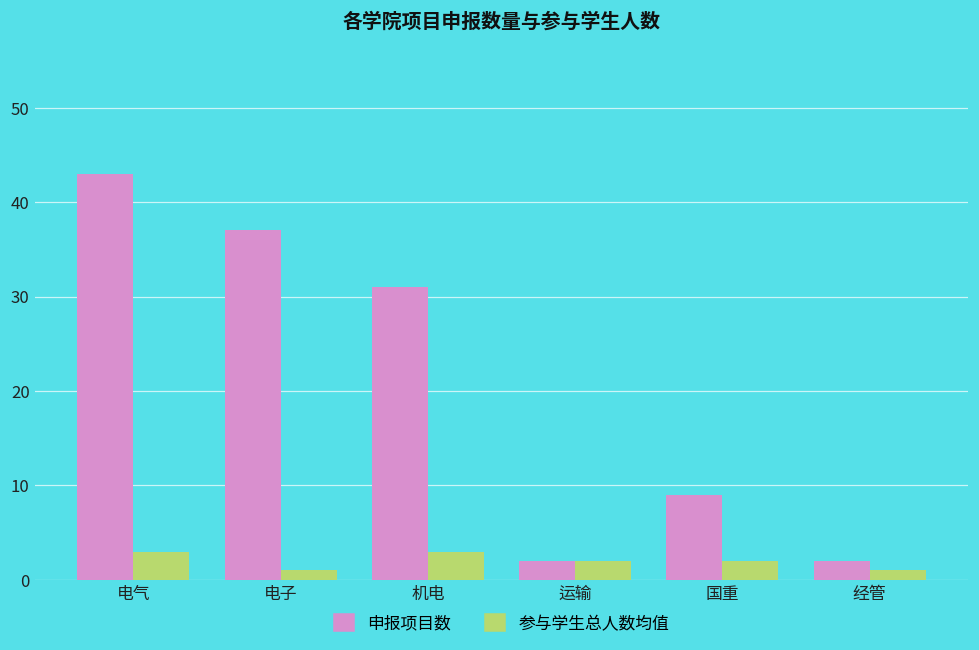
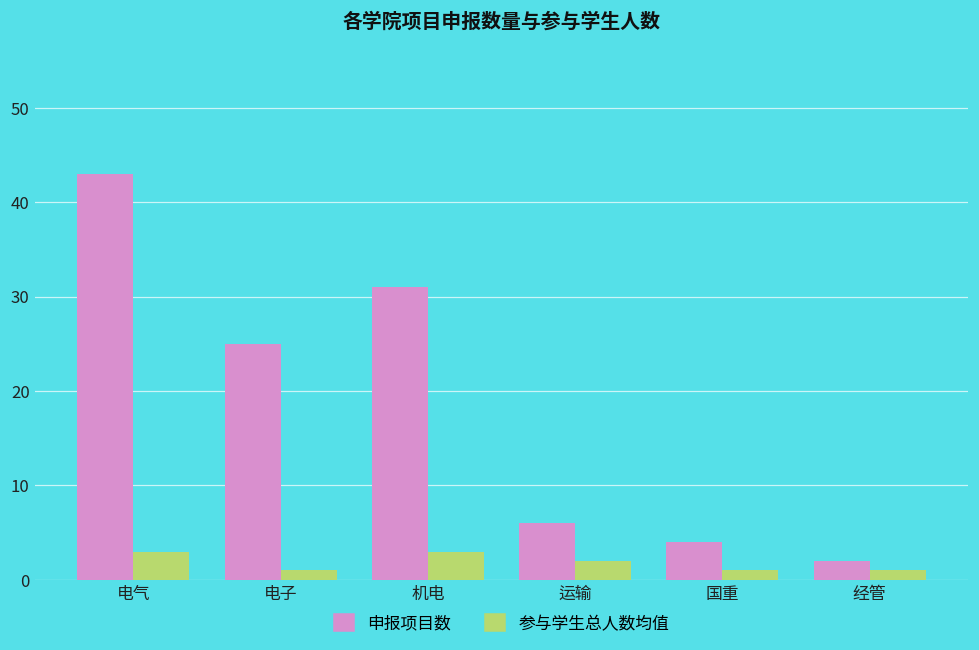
  {
    "申报项目数": {
      "电气": 43,
-     "电子": 37,
+     "电子": 25,
      "机电": 31,
-     "运输": 2,
-     "国重": 9,
+     "运输": 6,
+     "国重": 4,
      "经管": 2
    },
    "参与学生总人数均值": {
      "电气": 3,
      "电子": 1,
      "机电": 3,
      "运输": 2,
-     "国重": 2,
+     "国重": 1,
      "经管": 1
    }
  }
